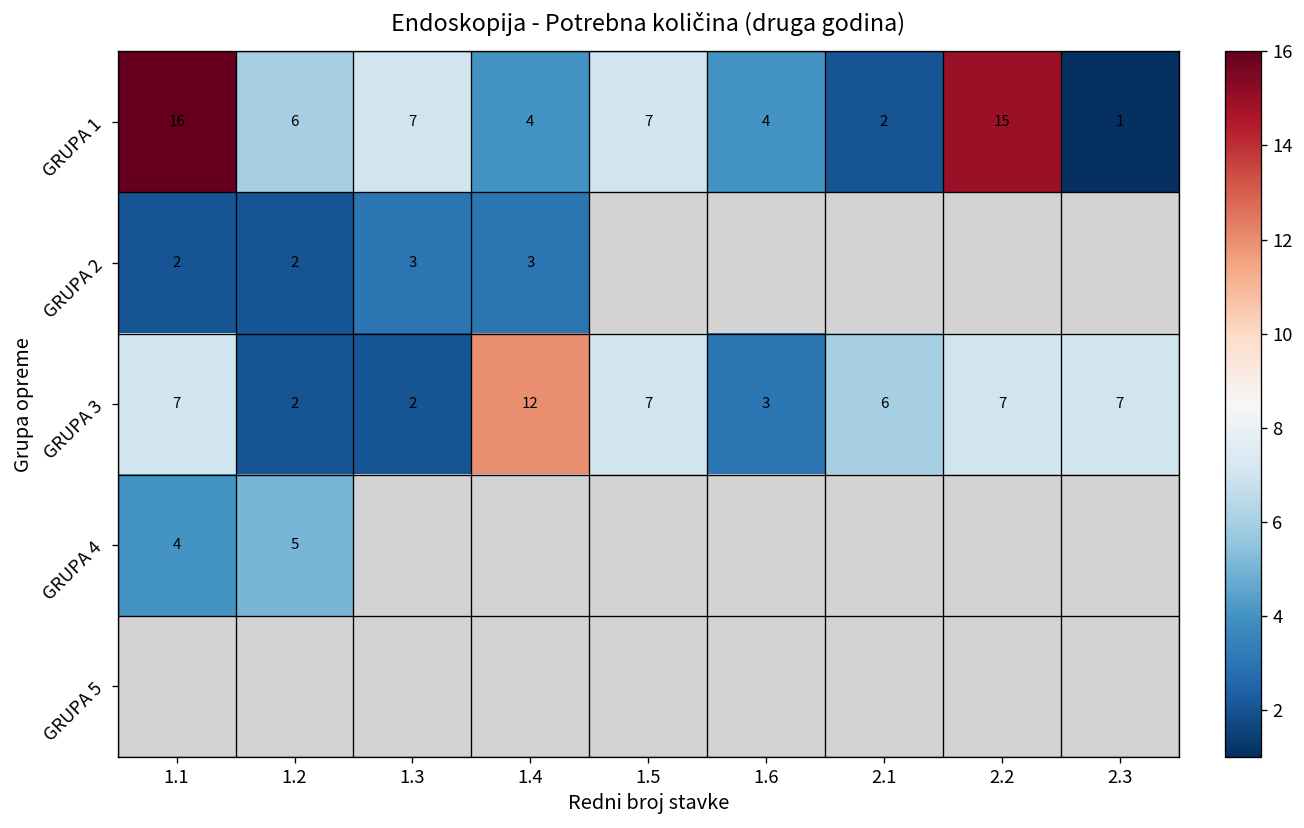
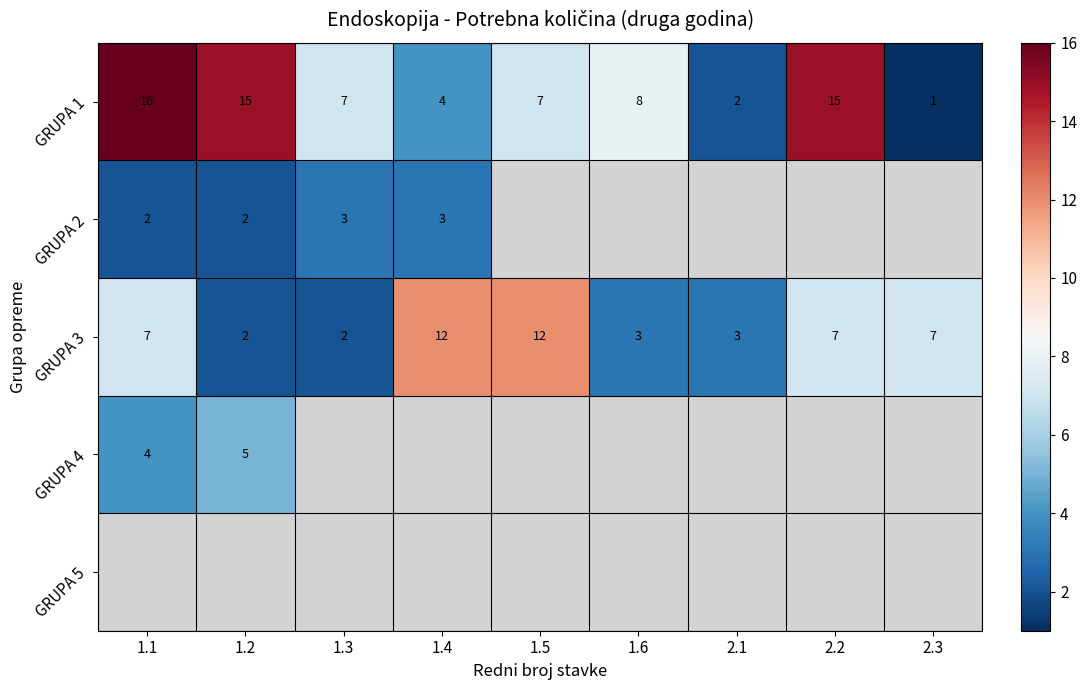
  {
    "GRUPA 1": {
      "1.1": 16,
-     "1.2": 6,
+     "1.2": 15,
      "1.3": 7,
      "1.4": 4,
      "1.5": 7,
-     "1.6": 4,
+     "1.6": 8,
      "2.1": 2,
      "2.2": 15,
      "2.3": 1
    },
    "GRUPA 2": {
      "1.1": 2,
      "1.2": 2,
      "1.3": 3,
      "1.4": 3
    },
    "GRUPA 3": {
      "1.1": 7,
      "1.2": 2,
      "1.3": 2,
      "1.4": 12,
-     "1.5": 7,
+     "1.5": 12,
      "1.6": 3,
-     "2.1": 6,
+     "2.1": 3,
      "2.2": 7,
      "2.3": 7
    },
    "GRUPA 4": {
      "1.1": 4,
      "1.2": 5
    }
  }
